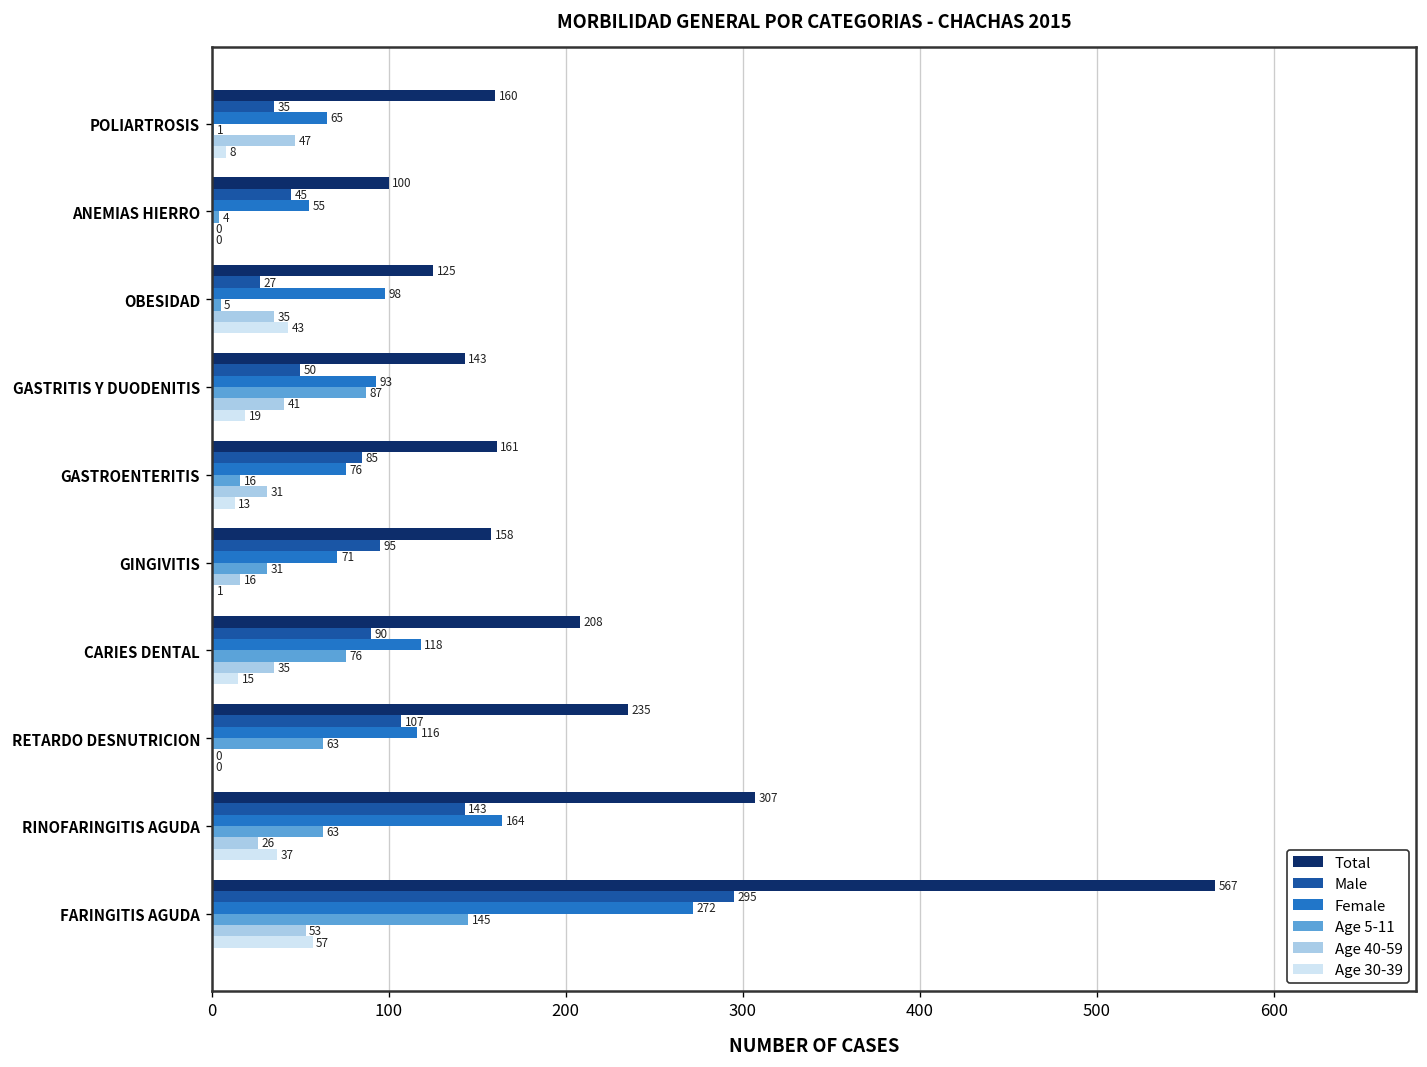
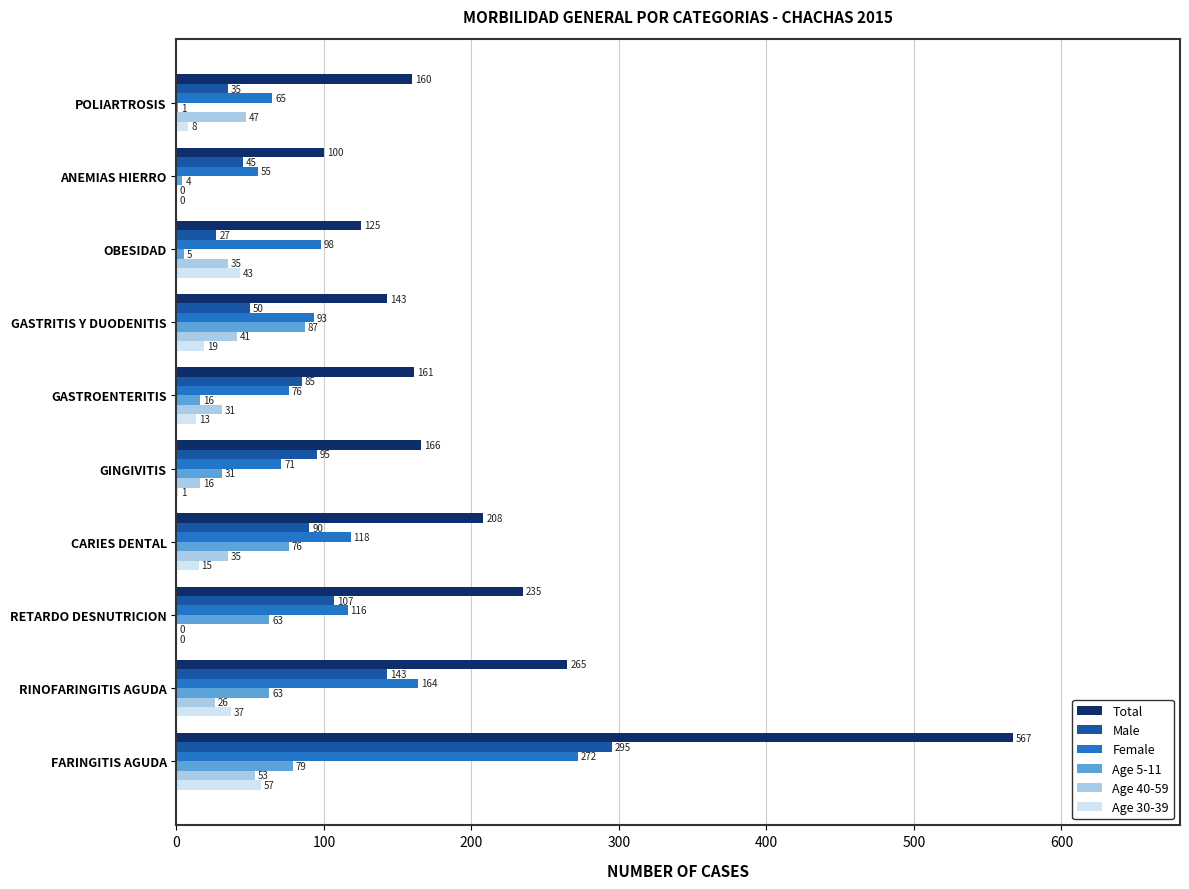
  {
    "Total": {
      "POLIARTROSIS": 160,
      "ANEMIAS HIERRO": 100,
      "OBESIDAD": 125,
      "GASTRITIS Y DUODENITIS": 143,
      "GASTROENTERITIS": 161,
-     "GINGIVITIS": 158,
+     "GINGIVITIS": 166,
      "CARIES DENTAL": 208,
      "RETARDO DESNUTRICION": 235,
-     "RINOFARINGITIS AGUDA": 307,
+     "RINOFARINGITIS AGUDA": 265,
      "FARINGITIS AGUDA": 567
    },
    "Age 5-11": {
      "POLIARTROSIS": 1,
      "ANEMIAS HIERRO": 4,
      "OBESIDAD": 5,
      "GASTRITIS Y DUODENITIS": 87,
      "GASTROENTERITIS": 16,
      "GINGIVITIS": 31,
      "CARIES DENTAL": 76,
      "RETARDO DESNUTRICION": 63,
      "RINOFARINGITIS AGUDA": 63,
-     "FARINGITIS AGUDA": 145
+     "FARINGITIS AGUDA": 79
    }
  }
